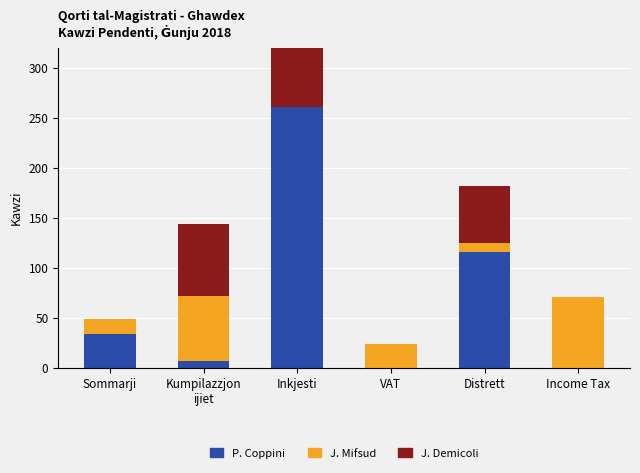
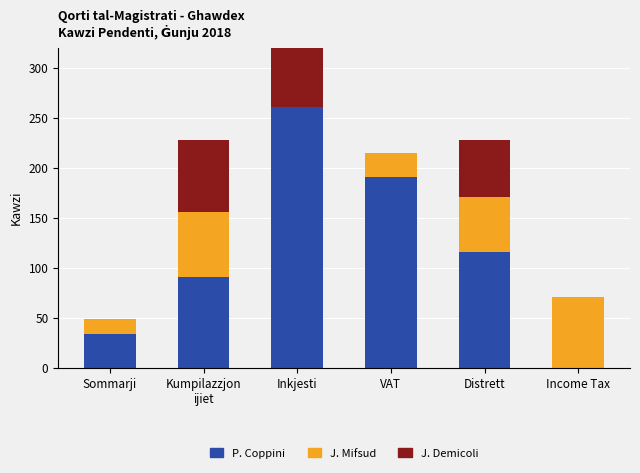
  {
    "P. Coppini": {
      "Sommarji": 30,
-     "Kumpilazzjon ijiet": 10,
+     "Kumpilazzjon ijiet": 90,
      "Inkjesti": 260,
-     "VAT": 0,
+     "VAT": 190,
      "Distrett": 120,
      "Income Tax": 0
    },
    "J. Mifsud": {
      "Sommarji": 20,
      "Kumpilazzjon ijiet": 70,
      "Inkjesti": 0,
      "VAT": 20,
-     "Distrett": 10,
+     "Distrett": 60,
      "Income Tax": 70
    },
    "J. Demicoli": {
      "Sommarji": 0,
      "Kumpilazzjon ijiet": 70,
      "VAT": 0,
      "Distrett": 60,
      "Income Tax": 0
    }
  }
